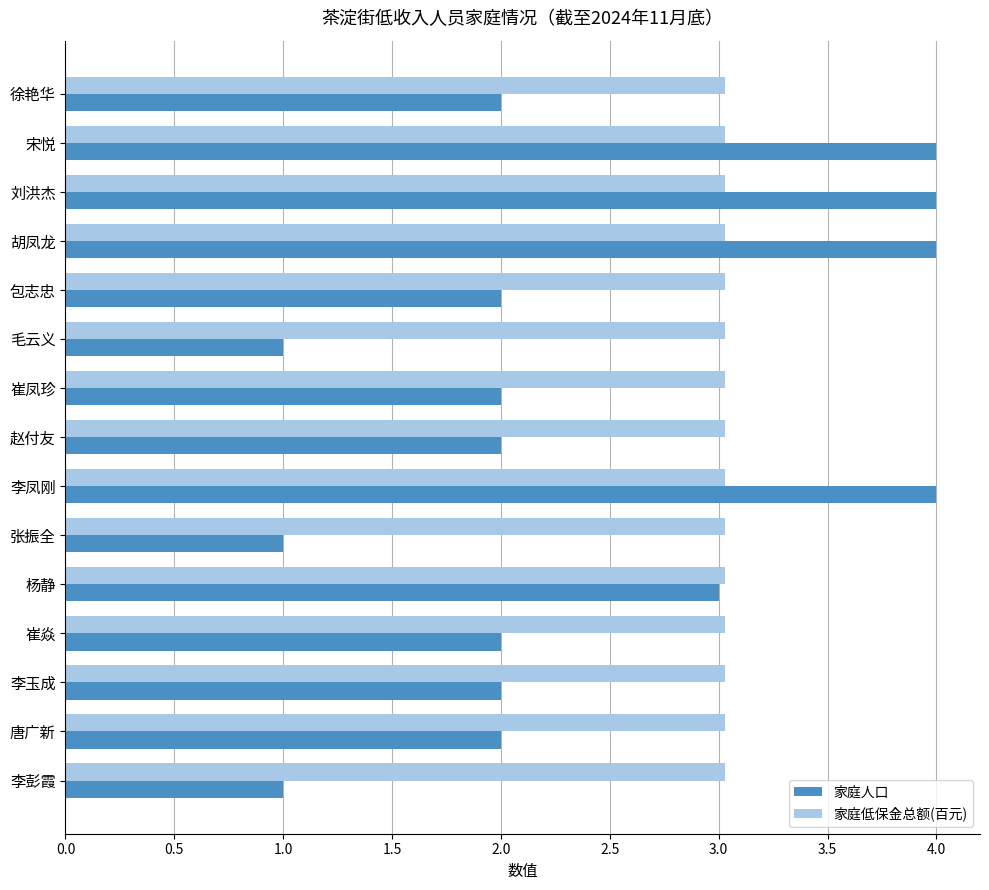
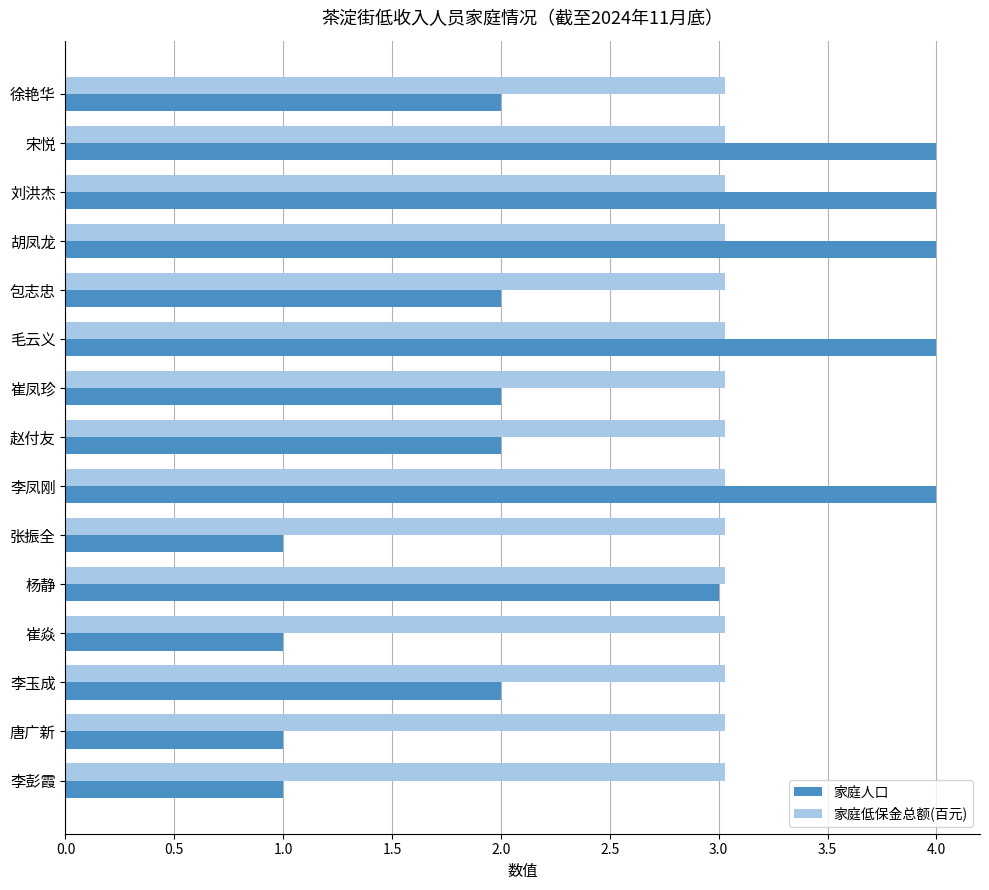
  {
    "家庭人口": {
      "徐艳华": 2,
      "宋悦": 4,
      "刘洪杰": 4,
      "胡凤龙": 4,
      "包志忠": 2,
-     "毛云义": 1,
+     "毛云义": 4,
      "崔凤珍": 2,
      "赵付友": 2,
      "李凤刚": 4,
      "张振全": 1,
      "杨静": 3,
-     "崔焱": 2,
+     "崔焱": 1,
      "李玉成": 2,
-     "唐广新": 2,
+     "唐广新": 1,
      "李彭霞": 1
    },
    "家庭低保金总额(百元)": {
      "徐艳华": 3.03,
      "宋悦": 3.03,
      "刘洪杰": 3.03,
      "胡凤龙": 3.03,
      "包志忠": 3.03,
      "毛云义": 3.03,
      "崔凤珍": 3.03,
      "赵付友": 3.03,
      "李凤刚": 3.03,
      "张振全": 3.03,
      "杨静": 3.03,
      "崔焱": 3.03,
      "李玉成": 3.03,
      "唐广新": 3.03,
      "李彭霞": 3.03
    }
  }
